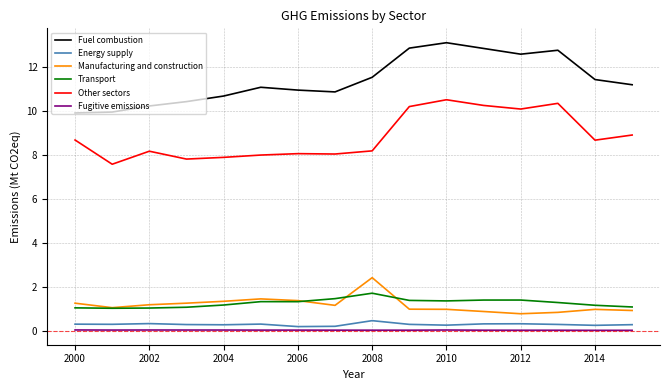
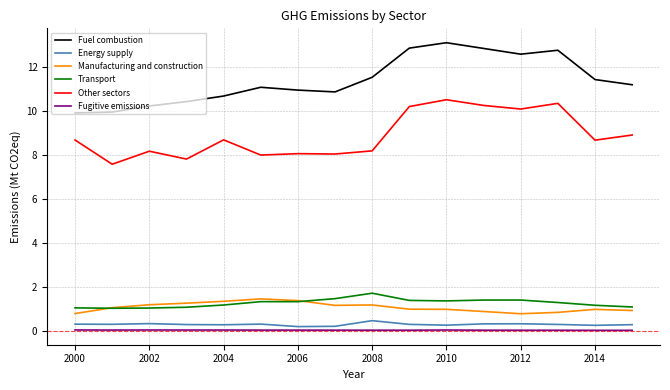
  {
    "Fuel combustion": {
      "2004": 10.7,
      "2006": 10.9,
      "2008": 11.5,
      "2010": 13.1,
      "2012": 12.6,
      "2014": 11.4
    },
    "Energy supply": {
      "2000": 0.3,
      "2002": 0.3,
      "2004": 0.3,
      "2006": 0.2,
      "2008": 0.5,
      "2010": 0.3,
      "2012": 0.3,
      "2014": 0.2
    },
    "Manufacturing and construction": {
-     "2000": 1.3,
+     "2000": 0.8,
      "2002": 1.2,
      "2004": 1.3,
-     "2008": 2.4,
+     "2008": 1.2,
      "2010": 1.0,
      "2012": 0.8,
      "2014": 1.0
    },
    "Transport": {
      "2000": 1.0,
      "2002": 1.0,
      "2004": 1.2,
      "2008": 1.7,
      "2010": 1.4,
      "2012": 1.4,
      "2014": 1.2
    },
    "Other sectors": {
      "2000": 8.7,
      "2002": 8.2,
-     "2004": 7.9,
+     "2004": 8.7,
      "2006": 8.1,
      "2008": 8.2,
      "2010": 10.5,
      "2012": 10.1,
      "2014": 8.7
    },
    "Fugitive emissions": {
      "2000": 0.0,
      "2002": 0.0,
      "2004": 0.0,
      "2006": 0.0,
      "2008": 0.0,
      "2010": 0.0,
      "2012": 0.0,
      "2014": 0.0
    }
  }
